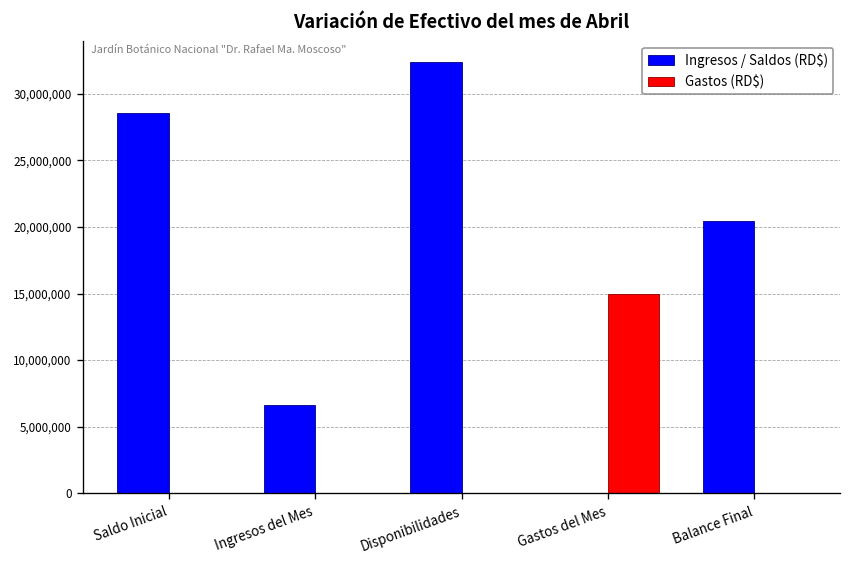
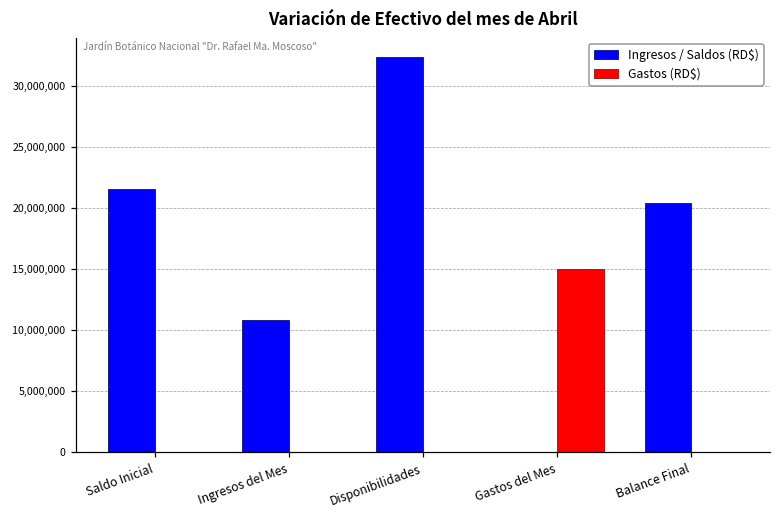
  {
    "Ingresos / Saldos (RD$)": {
-     "Saldo Inicial": "28,500,000",
-     "Ingresos del Mes": "6,600,000",
+     "Saldo Inicial": "21,500,000",
+     "Ingresos del Mes": "10,800,000",
      "Disponibilidades": "32,400,000",
      "Gastos del Mes": "0",
      "Balance Final": "20,400,000"
    },
    "Gastos (RD$)": {
      "Saldo Inicial": "0",
      "Ingresos del Mes": "0",
      "Disponibilidades": "0",
      "Gastos del Mes": "15,000,000",
      "Balance Final": "0"
    }
  }
